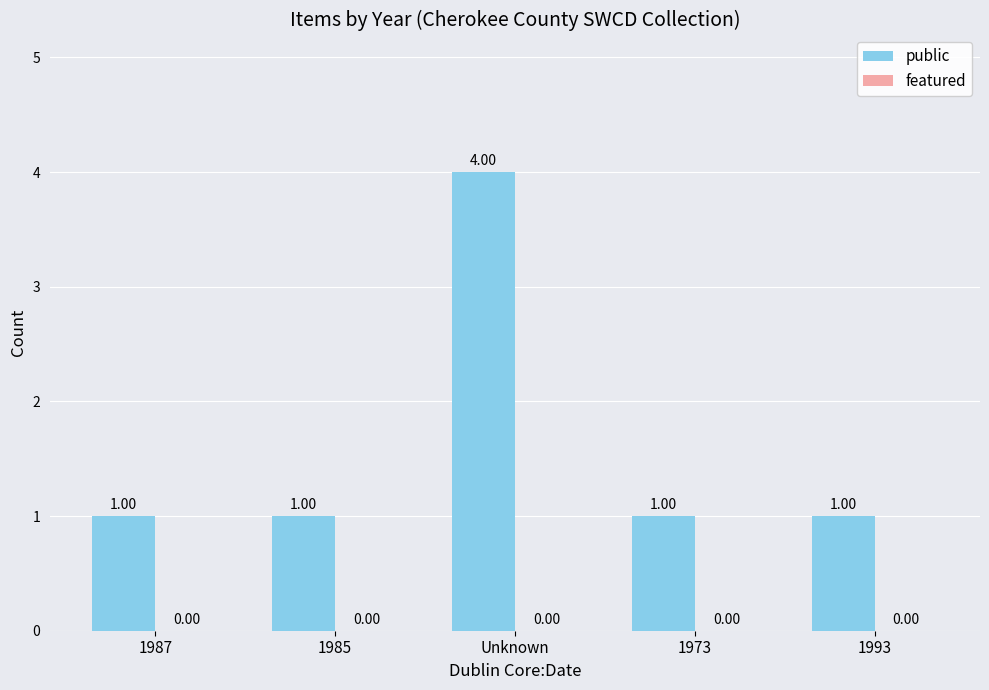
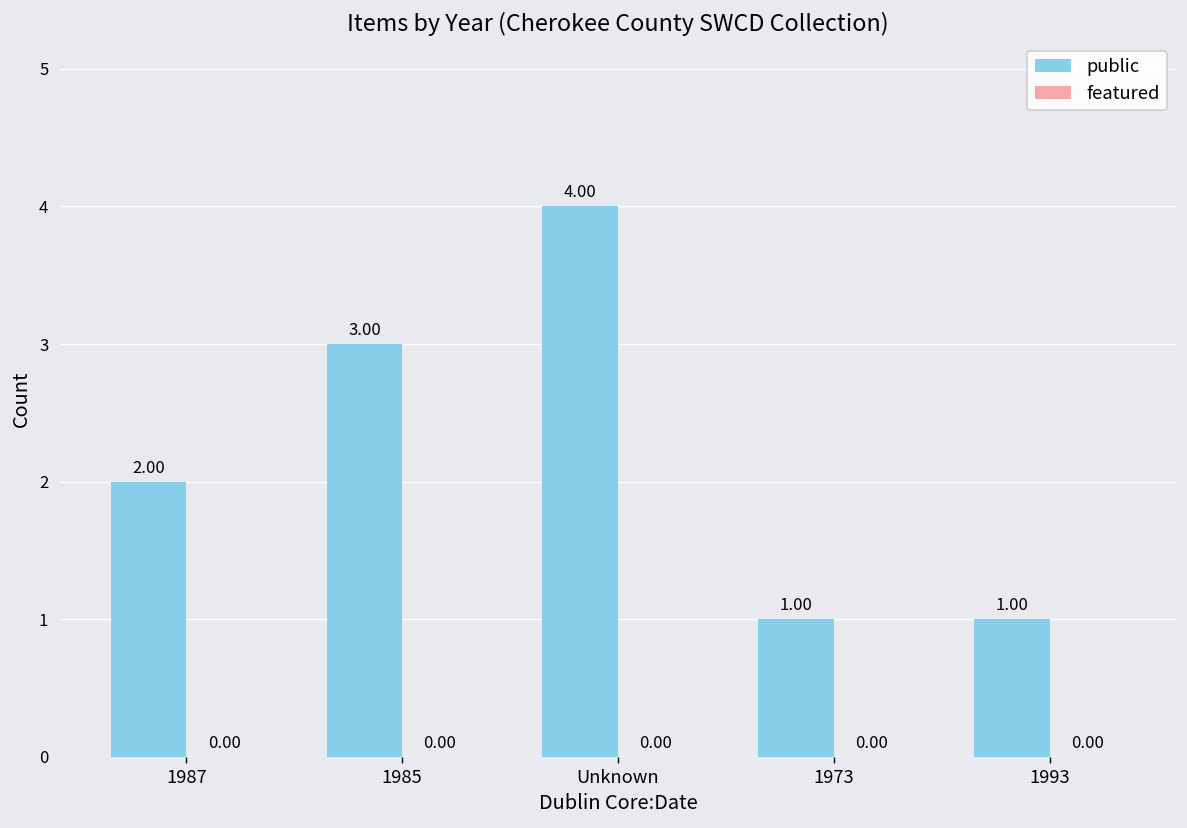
  {
    "public": {
-     "1987": 1.00,
-     "1985": 1.00,
+     "1987": 2.00,
+     "1985": 3.00,
      "Unknown": 4.00,
      "1973": 1.00,
      "1993": 1.00
    },
    "featured": {
      "1987": 0.00,
      "1985": 0.00,
      "Unknown": 0.00,
      "1973": 0.00,
      "1993": 0.00
    }
  }
